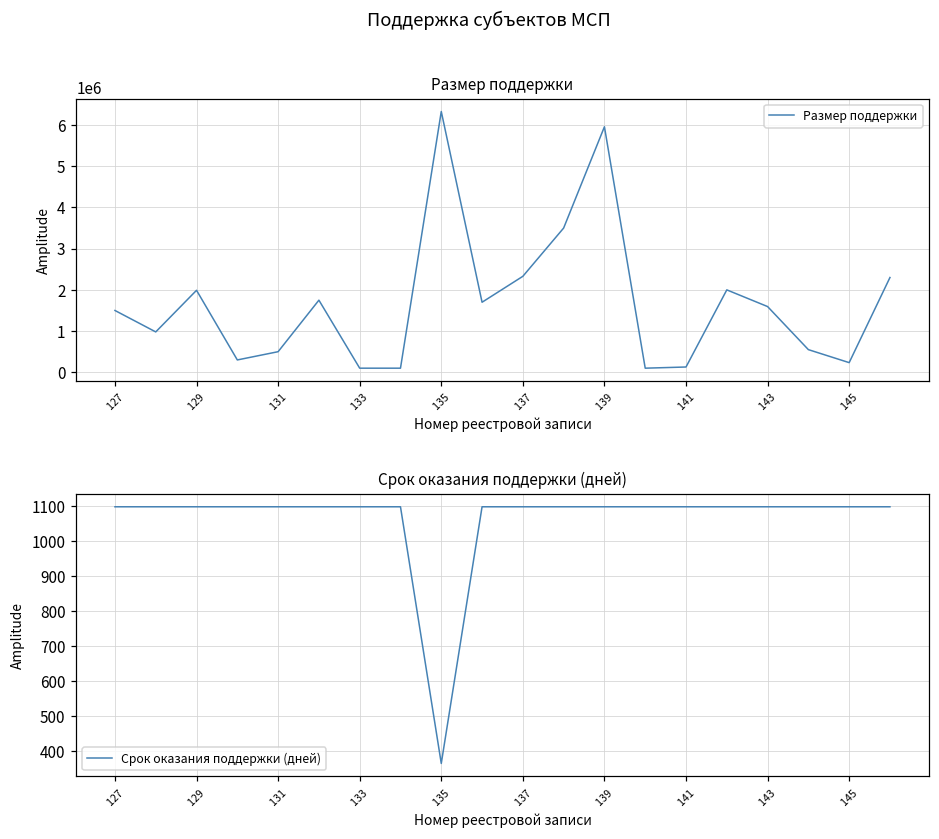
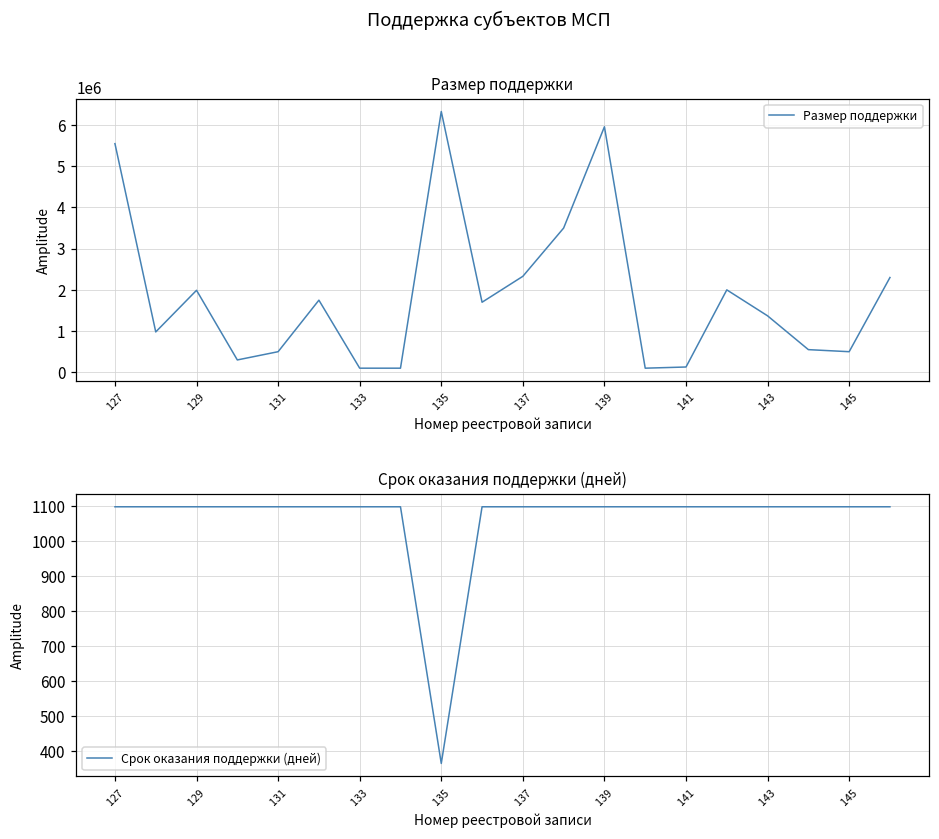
  {
    "Размер поддержки": {
-     "127": 1500000,
+     "127": 5500000,
      "129": 2000000,
      "131": 500000,
      "133": 100000,
      "135": 6300000,
      "137": 2300000,
      "139": 6000000,
      "141": 100000,
-     "143": 1600000,
-     "145": 200000
+     "143": 1400000,
+     "145": 500000
    },
    "Срок оказания поддержки (дней)": {
      "127": 1100,
      "129": 1100,
      "131": 1100,
      "133": 1100,
      "135": 370,
      "137": 1100,
      "139": 1100,
      "141": 1100,
      "143": 1100,
      "145": 1100
    }
  }
